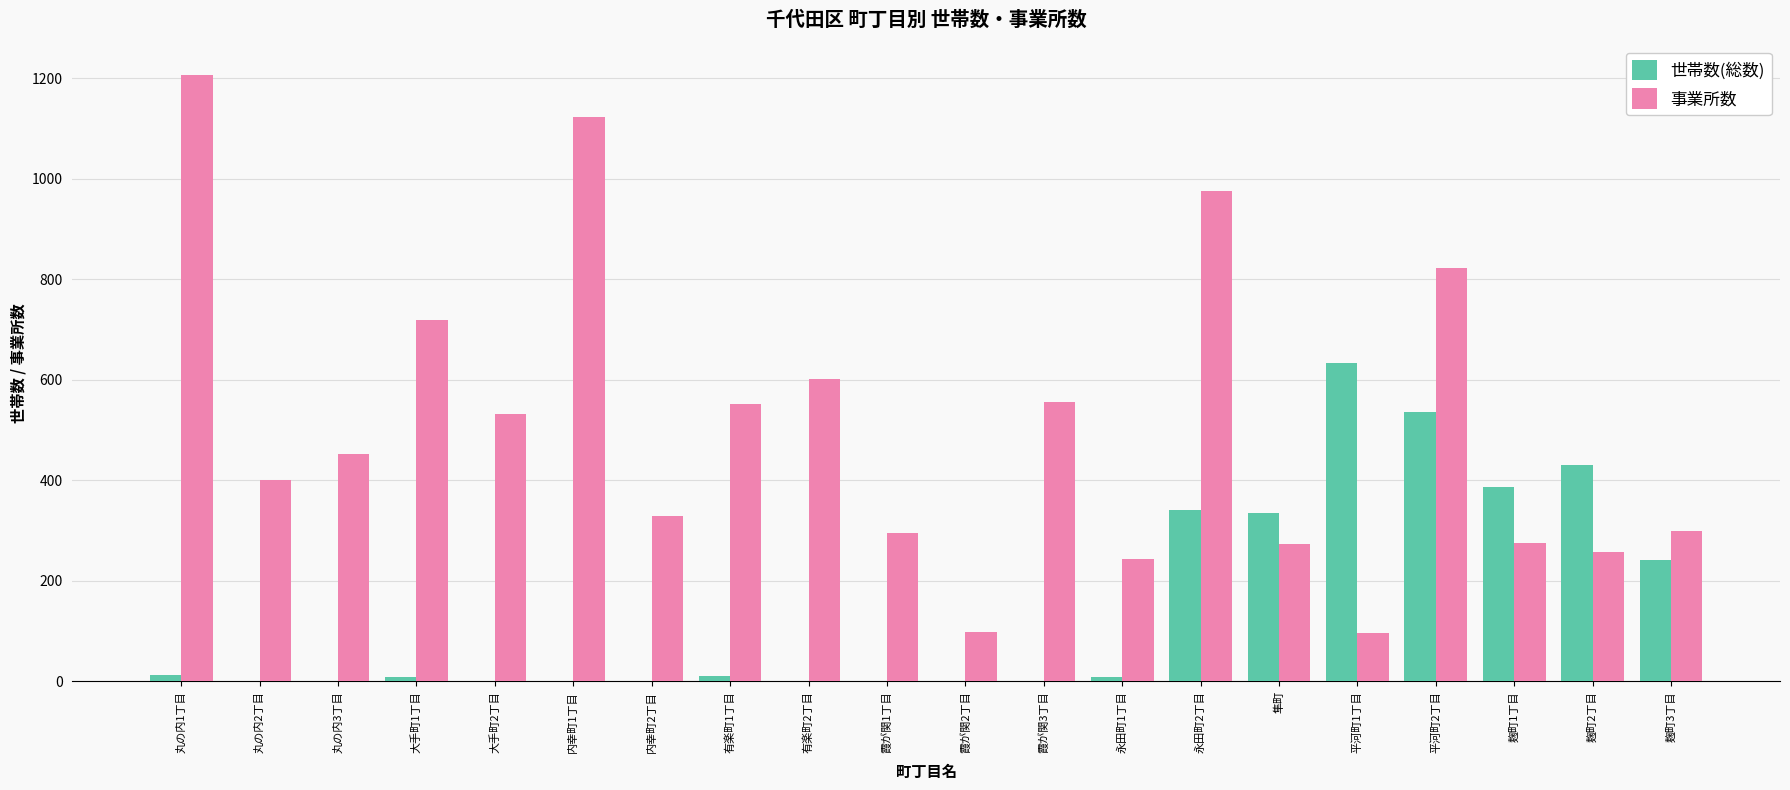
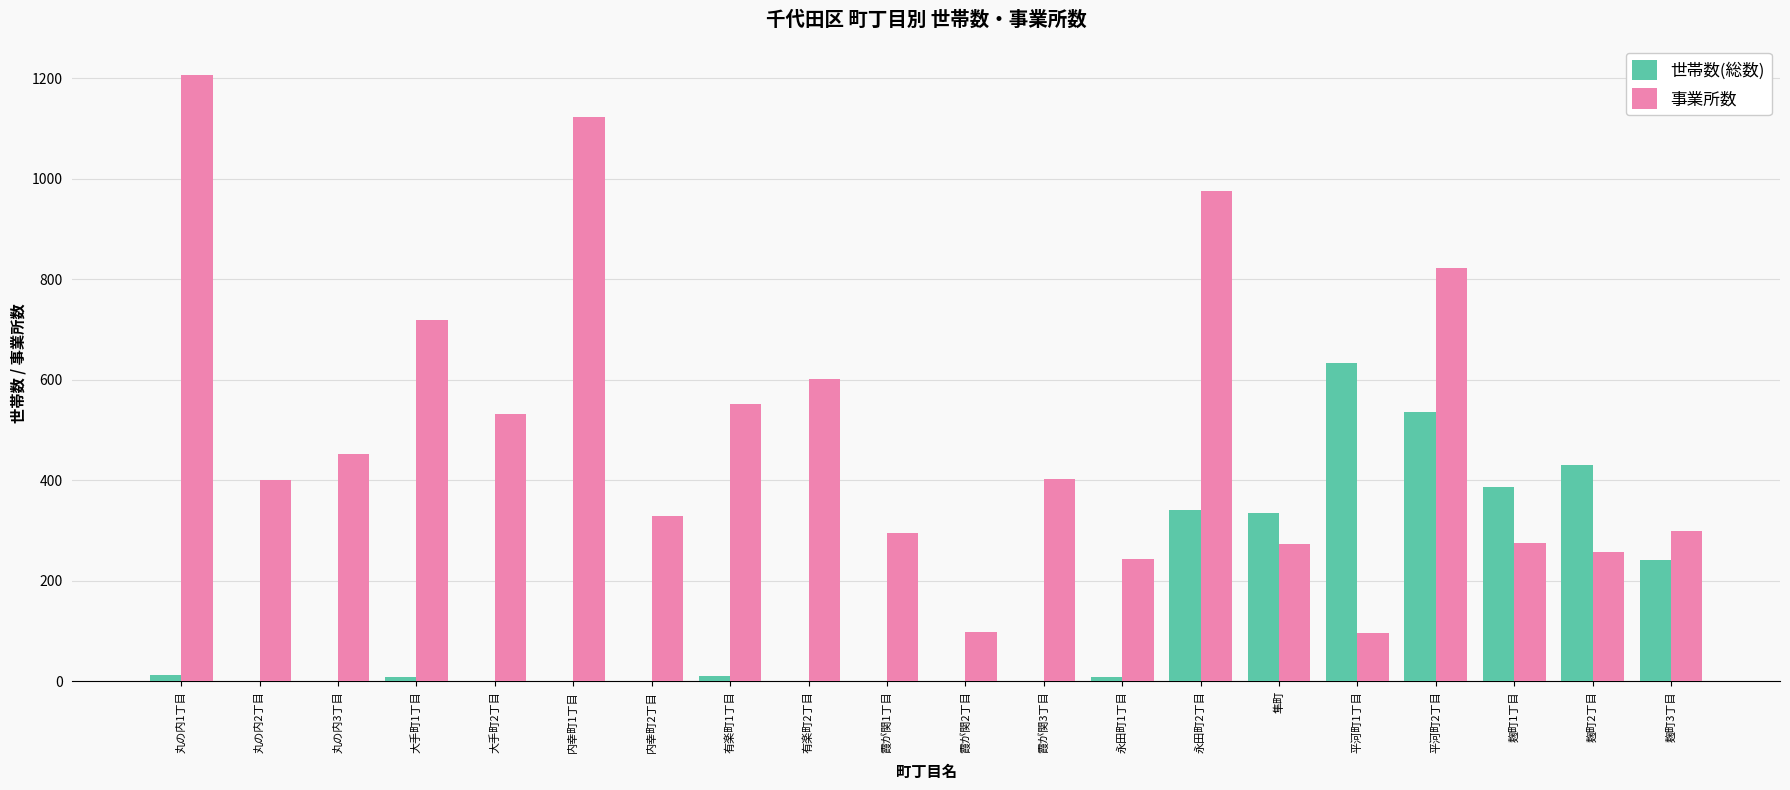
  {
    "世帯数(総数)": {
      "丸の内1丁目": 10,
      "丸の内3丁目": 0,
      "大手町1丁目": 10,
      "大手町2丁目": 0,
      "内幸町2丁目": 0,
      "有楽町1丁目": 10,
      "霞が関1丁目": 0,
      "霞が関2丁目": 0,
      "永田町1丁目": 10,
      "永田町2丁目": 340,
      "隼町": 330,
      "平河町1丁目": 630,
      "平河町2丁目": 540,
      "麹町1丁目": 390,
      "麹町2丁目": 430,
      "麹町3丁目": 240
    },
    "事業所数": {
      "丸の内1丁目": 1210,
      "丸の内2丁目": 400,
      "丸の内3丁目": 450,
      "大手町1丁目": 720,
      "大手町2丁目": 530,
      "内幸町1丁目": 1120,
      "内幸町2丁目": 330,
      "有楽町1丁目": 550,
      "有楽町2丁目": 600,
      "霞が関1丁目": 300,
      "霞が関2丁目": 100,
-     "霞が関3丁目": 560,
+     "霞が関3丁目": 400,
      "永田町1丁目": 240,
      "永田町2丁目": 980,
      "隼町": 270,
      "平河町1丁目": 100,
      "平河町2丁目": 820,
      "麹町1丁目": 280,
      "麹町2丁目": 260,
      "麹町3丁目": 300
    }
  }
